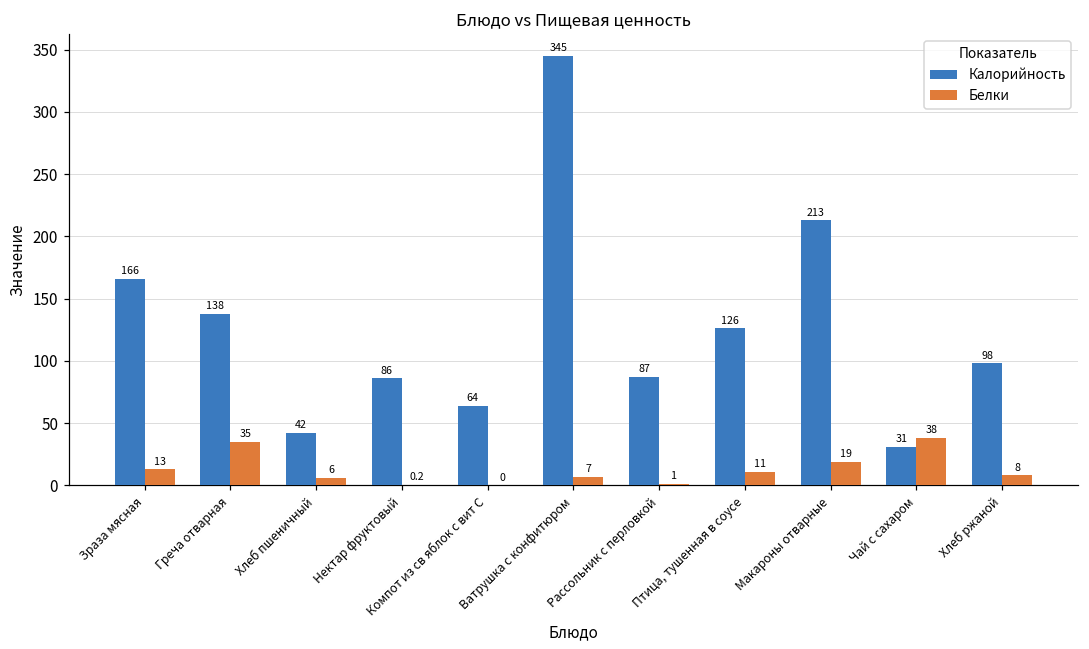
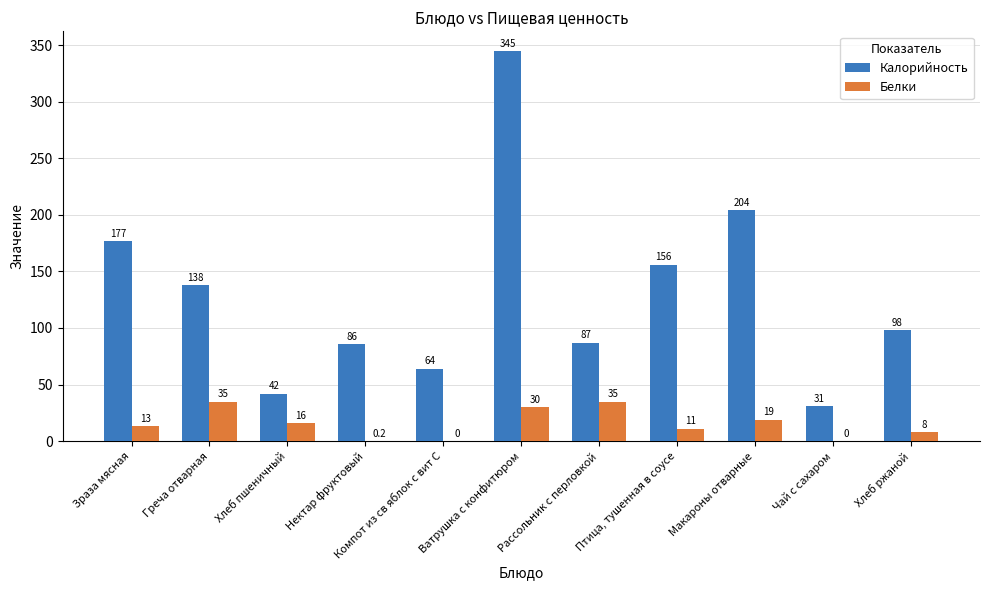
  {
    "Калорийность": {
-     "Зраза мясная": 166,
+     "Зраза мясная": 177,
      "Греча отварная": 138,
      "Хлеб пшеничный": 42,
      "Нектар фруктовый": 86,
      "Компот из св яблок с вит С": 64,
      "Ватрушка с конфитюром": 345,
      "Рассольник с перловкой": 87,
-     "Птица, тушенная в соусе": 126,
-     "Макароны отварные": 213,
+     "Птица, тушенная в соусе": 156,
+     "Макароны отварные": 204,
      "Чай с сахаром": 31,
      "Хлеб ржаной": 98
    },
    "Белки": {
      "Зраза мясная": 13,
      "Греча отварная": 35,
-     "Хлеб пшеничный": 6,
+     "Хлеб пшеничный": 16,
      "Нектар фруктовый": 0.2,
      "Компот из св яблок с вит С": 0,
-     "Ватрушка с конфитюром": 7,
-     "Рассольник с перловкой": 1,
+     "Ватрушка с конфитюром": 30,
+     "Рассольник с перловкой": 35,
      "Птица, тушенная в соусе": 11,
      "Макароны отварные": 19,
-     "Чай с сахаром": 38,
+     "Чай с сахаром": 0,
      "Хлеб ржаной": 8
    }
  }
